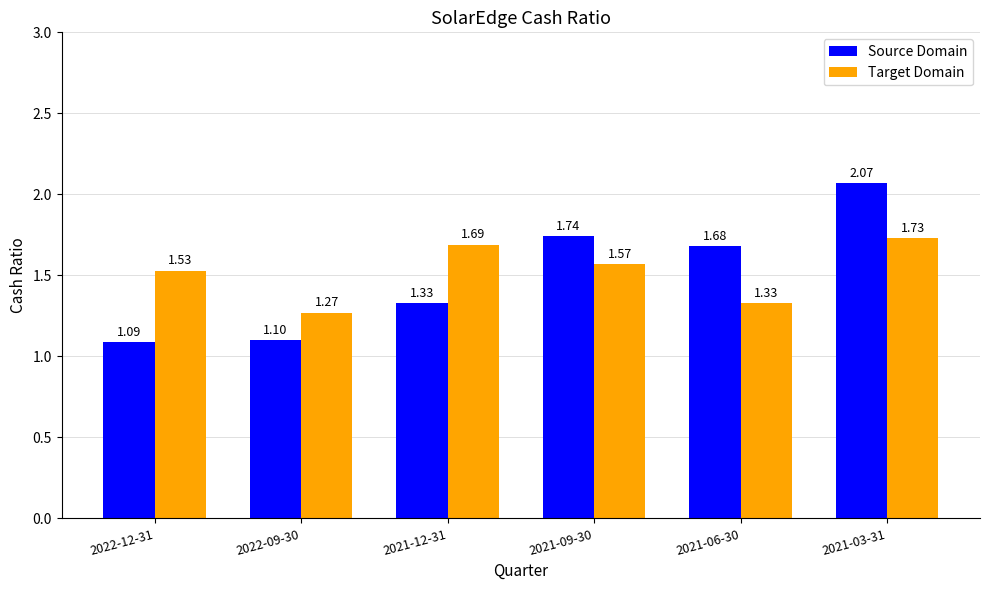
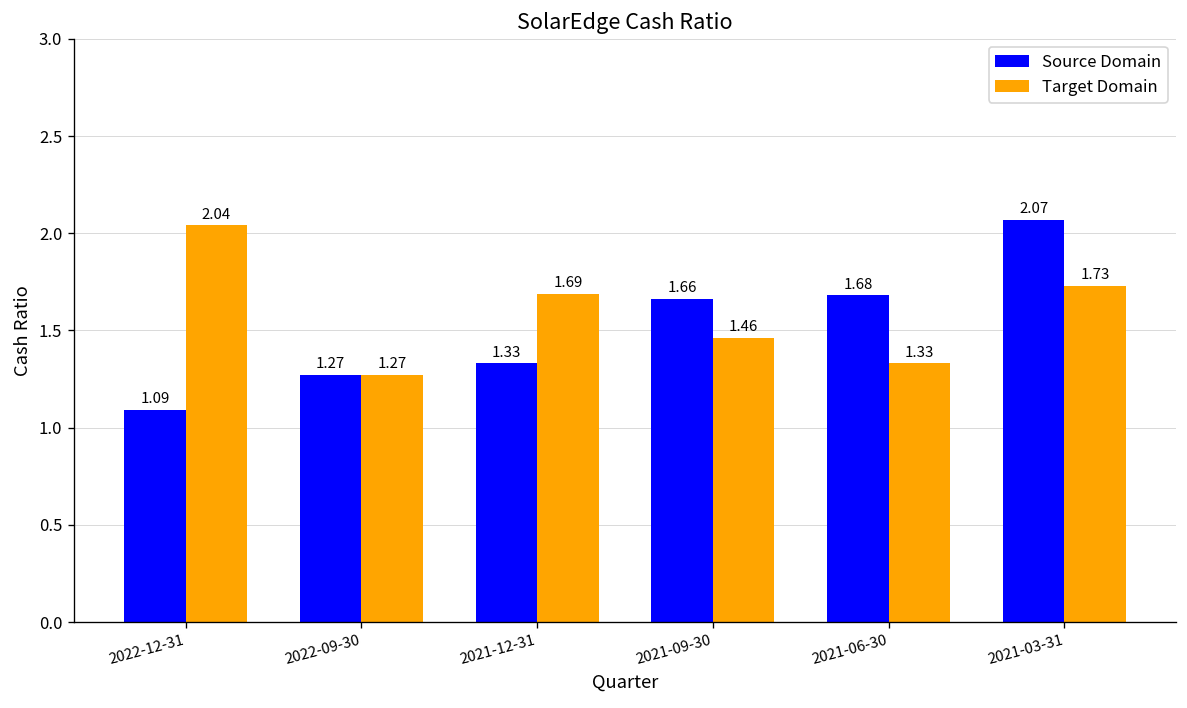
  {
    "Source Domain": {
      "2022-12-31": 1.09,
-     "2022-09-30": 1.10,
+     "2022-09-30": 1.27,
      "2021-12-31": 1.33,
-     "2021-09-30": 1.74,
+     "2021-09-30": 1.66,
      "2021-06-30": 1.68,
      "2021-03-31": 2.07
    },
    "Target Domain": {
-     "2022-12-31": 1.53,
+     "2022-12-31": 2.04,
      "2022-09-30": 1.27,
      "2021-12-31": 1.69,
-     "2021-09-30": 1.57,
+     "2021-09-30": 1.46,
      "2021-06-30": 1.33,
      "2021-03-31": 1.73
    }
  }
